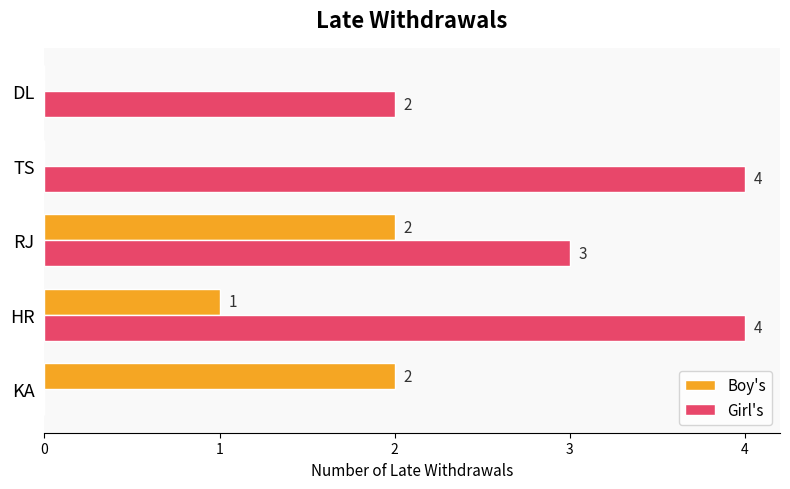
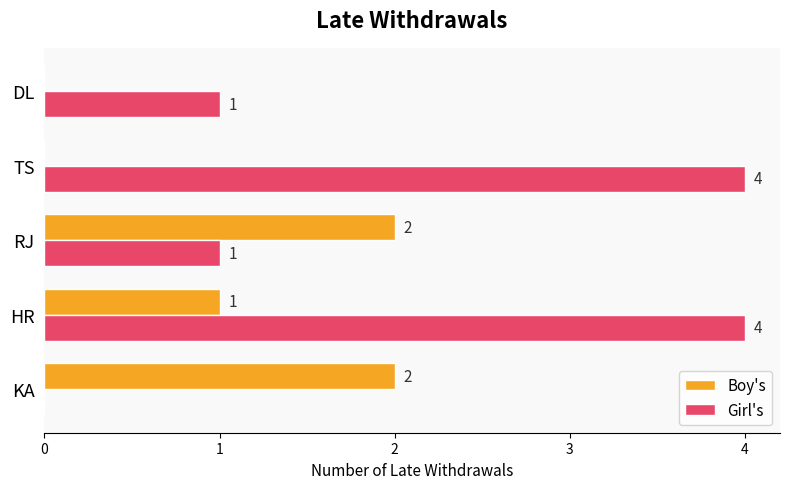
  {
    "Boy's": {
      "RJ": 2,
      "HR": 1,
      "KA": 2
    },
    "Girl's": {
-     "DL": 2,
+     "DL": 1,
      "TS": 4,
-     "RJ": 3,
+     "RJ": 1,
      "HR": 4
    }
  }
